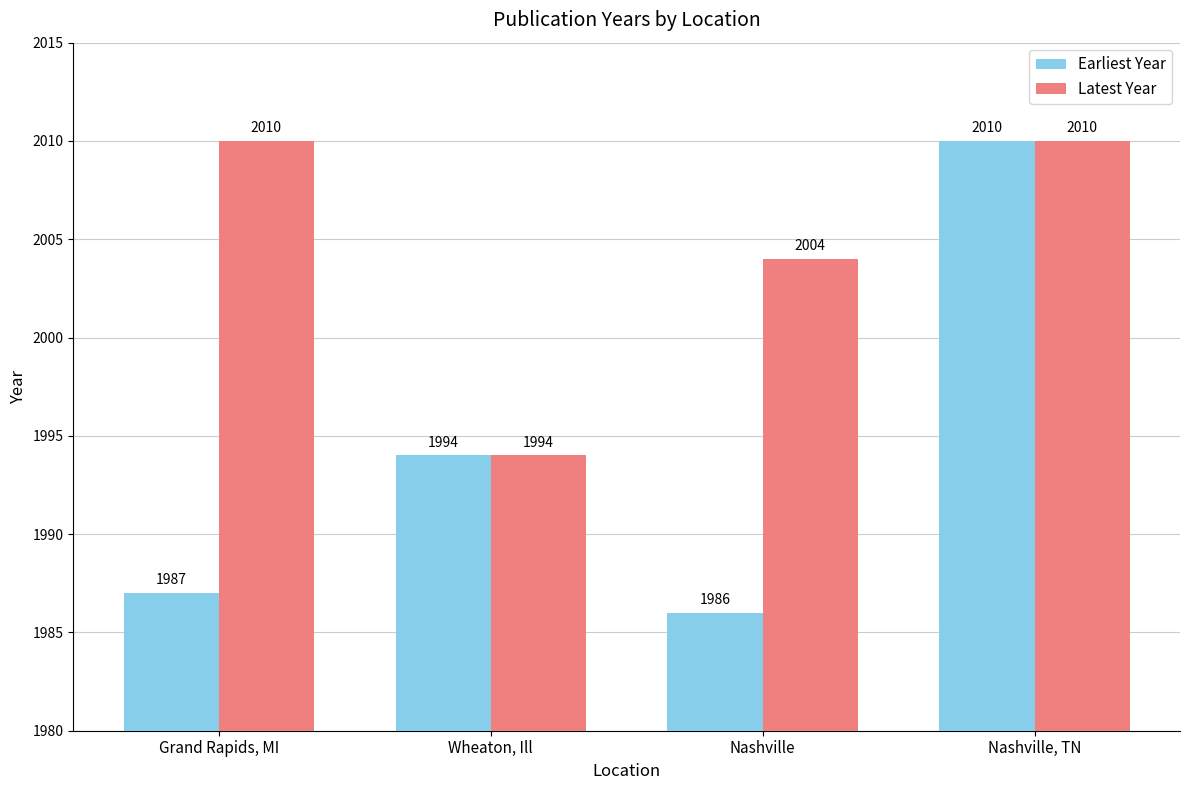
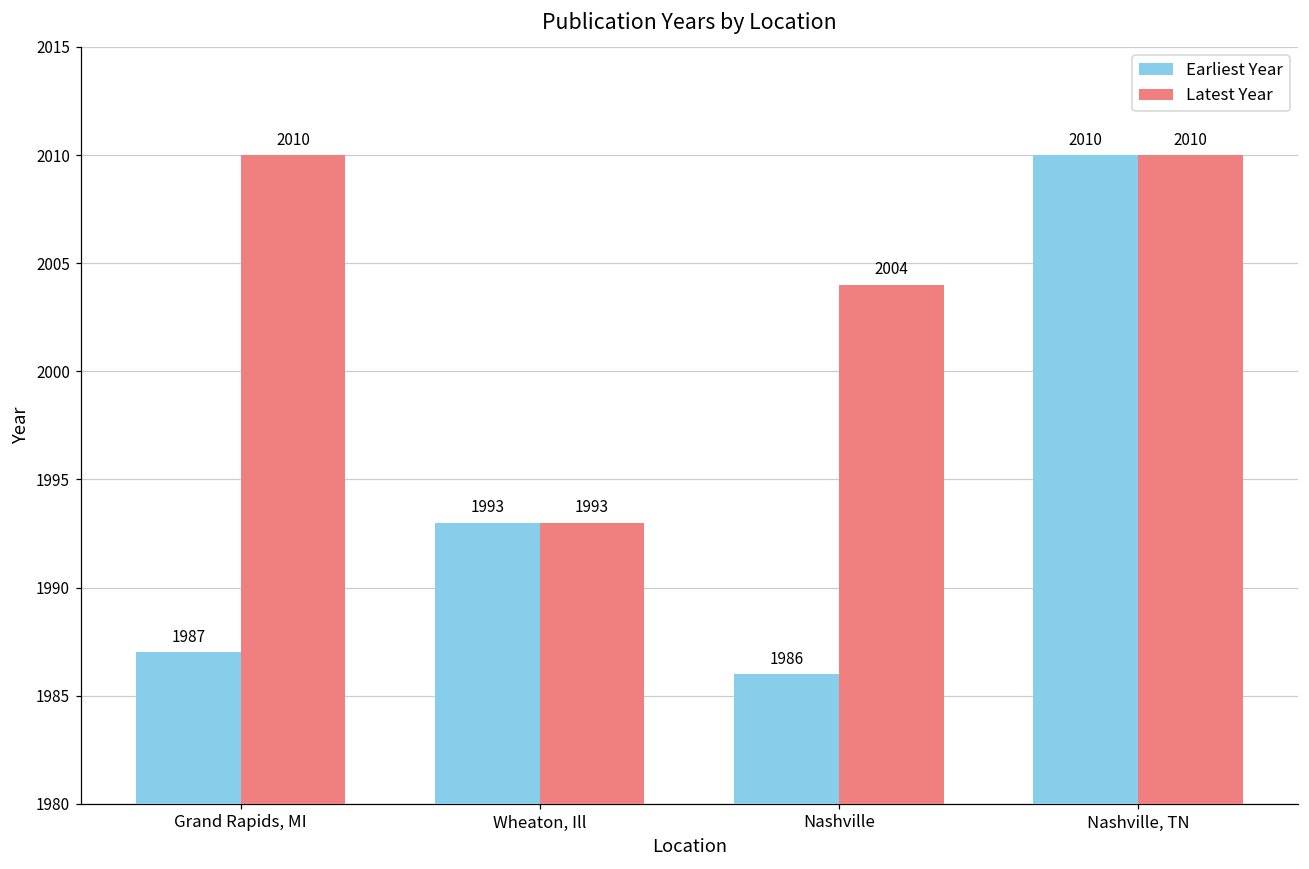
  {
    "Earliest Year": {
      "Grand Rapids, MI": 1987,
-     "Wheaton, Ill": 1994,
+     "Wheaton, Ill": 1993,
      "Nashville": 1986,
      "Nashville, TN": 2010
    },
    "Latest Year": {
      "Grand Rapids, MI": 2010,
-     "Wheaton, Ill": 1994,
+     "Wheaton, Ill": 1993,
      "Nashville": 2004,
      "Nashville, TN": 2010
    }
  }
